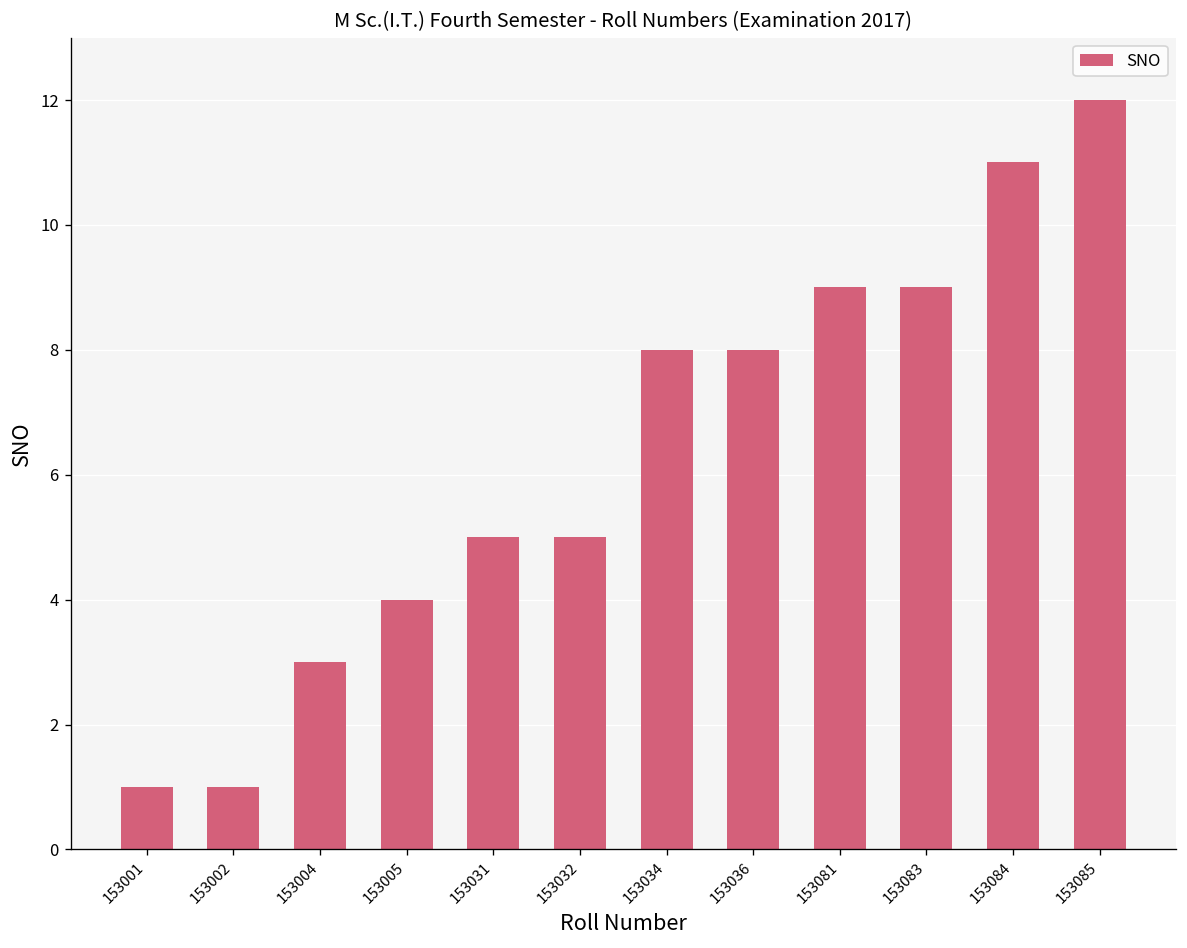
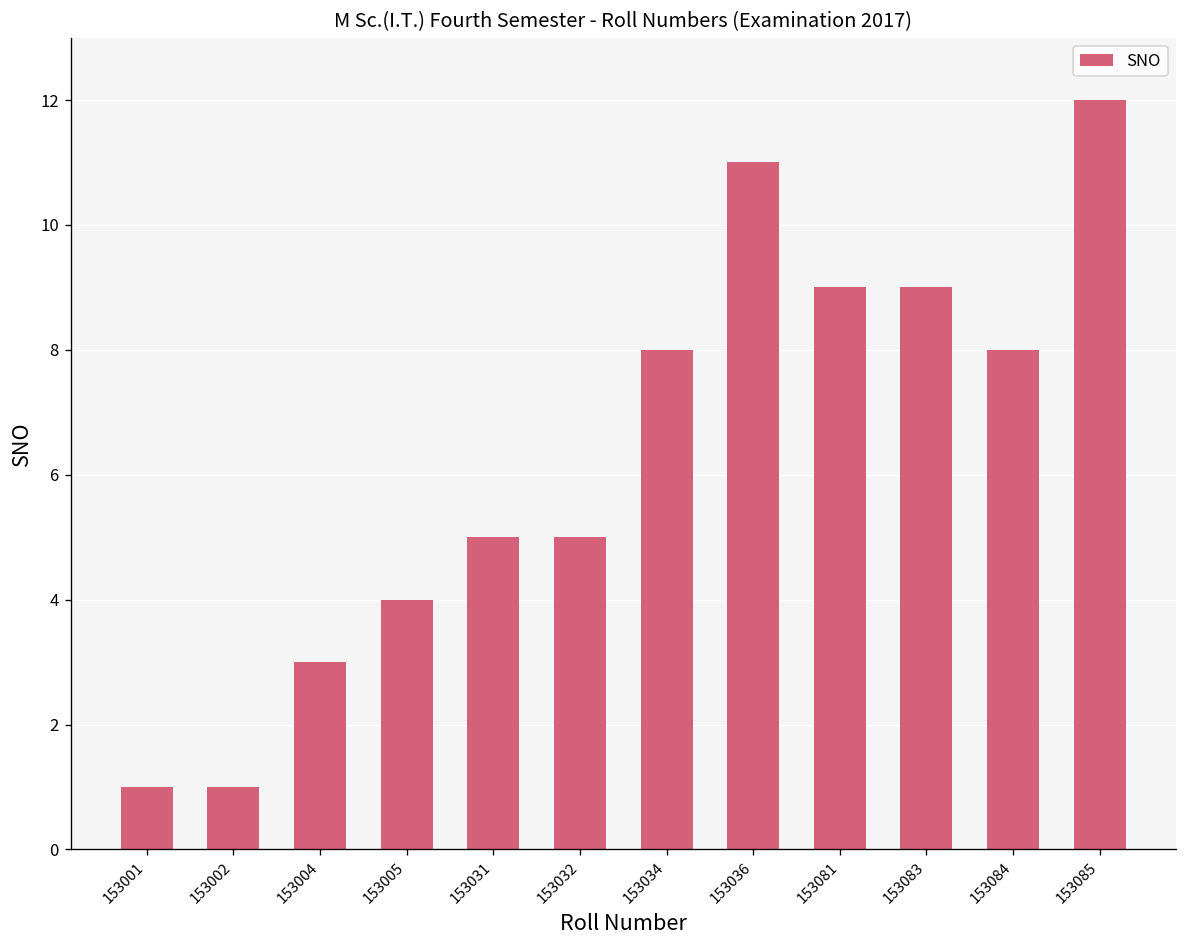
  {
    "153001": 1,
    "153002": 1,
    "153004": 3,
    "153005": 4,
    "153031": 5,
    "153032": 5,
    "153034": 8,
-   "153036": 8,
+   "153036": 11,
    "153081": 9,
    "153083": 9,
-   "153084": 11,
+   "153084": 8,
    "153085": 12
  }
